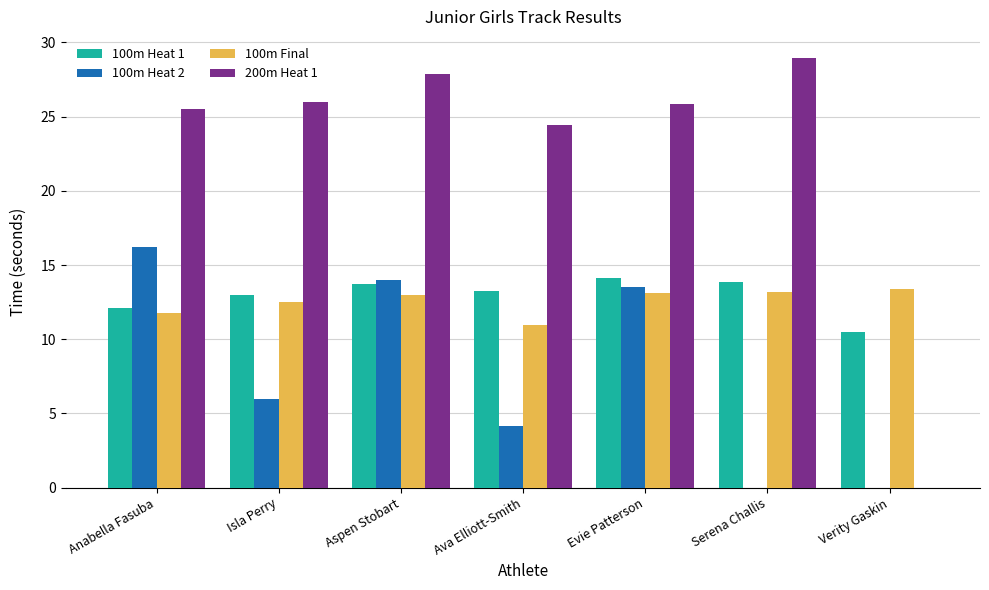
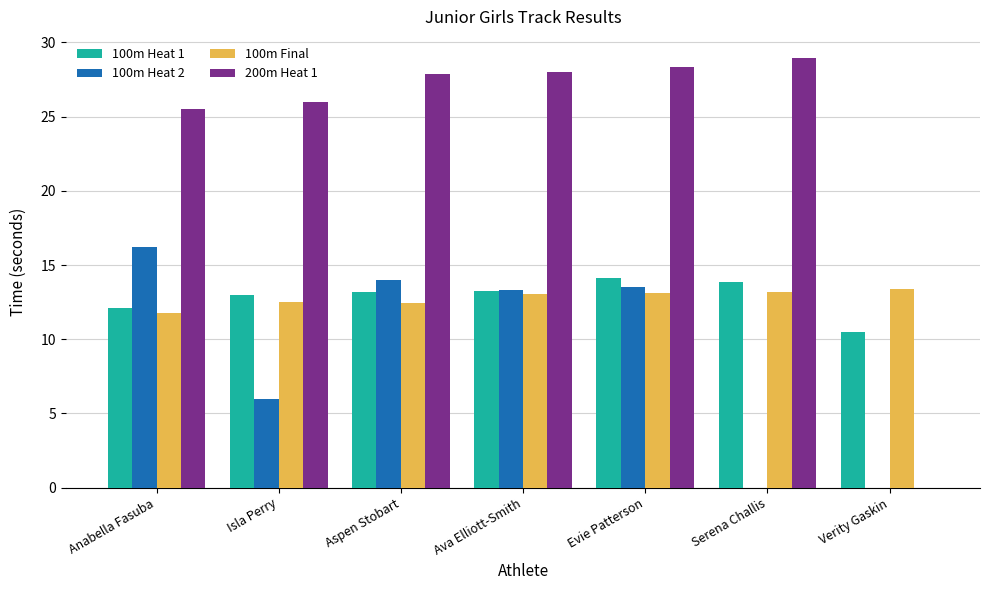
  {
    "100m Heat 1": {
      "Anabella Fasuba": 12.1,
      "Isla Perry": 13.0,
-     "Aspen Stobart": 13.7,
+     "Aspen Stobart": 13.2,
      "Ava Elliott-Smith": 13.3,
      "Evie Patterson": 14.1,
      "Serena Challis": 13.9,
      "Verity Gaskin": 10.5
    },
    "100m Heat 2": {
      "Anabella Fasuba": 16.2,
      "Isla Perry": 6.0,
      "Aspen Stobart": 14.0,
-     "Ava Elliott-Smith": 4.1,
+     "Ava Elliott-Smith": 13.3,
      "Evie Patterson": 13.5,
      "Serena Challis": 0.0,
      "Verity Gaskin": 0.0
    },
    "100m Final": {
      "Anabella Fasuba": 11.8,
      "Isla Perry": 12.5,
-     "Aspen Stobart": 13.0,
-     "Ava Elliott-Smith": 11.0,
+     "Aspen Stobart": 12.4,
+     "Ava Elliott-Smith": 13.1,
      "Evie Patterson": 13.1,
      "Serena Challis": 13.2,
      "Verity Gaskin": 13.4
    },
    "200m Heat 1": {
      "Anabella Fasuba": 25.6,
      "Isla Perry": 26.0,
      "Aspen Stobart": 27.9,
-     "Ava Elliott-Smith": 24.4,
-     "Evie Patterson": 25.8,
+     "Ava Elliott-Smith": 28.0,
+     "Evie Patterson": 28.3,
      "Serena Challis": 28.9,
      "Verity Gaskin": 0.0
    }
  }
